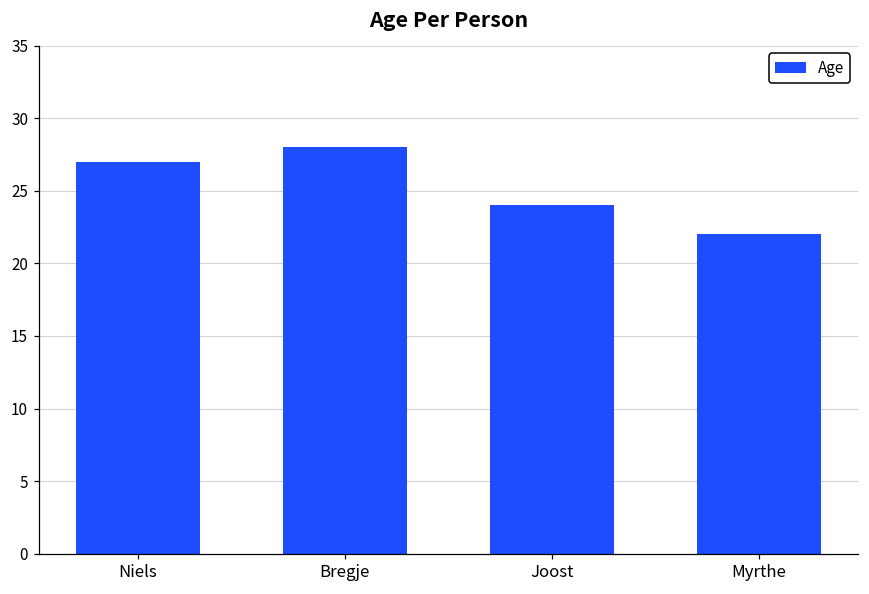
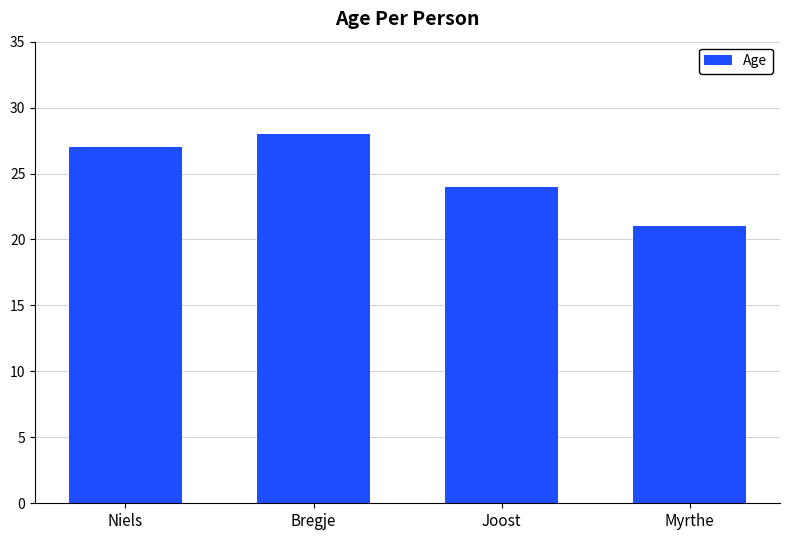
  {
    "Niels": 27,
    "Bregje": 28,
    "Joost": 24,
-   "Myrthe": 22
+   "Myrthe": 21
  }
